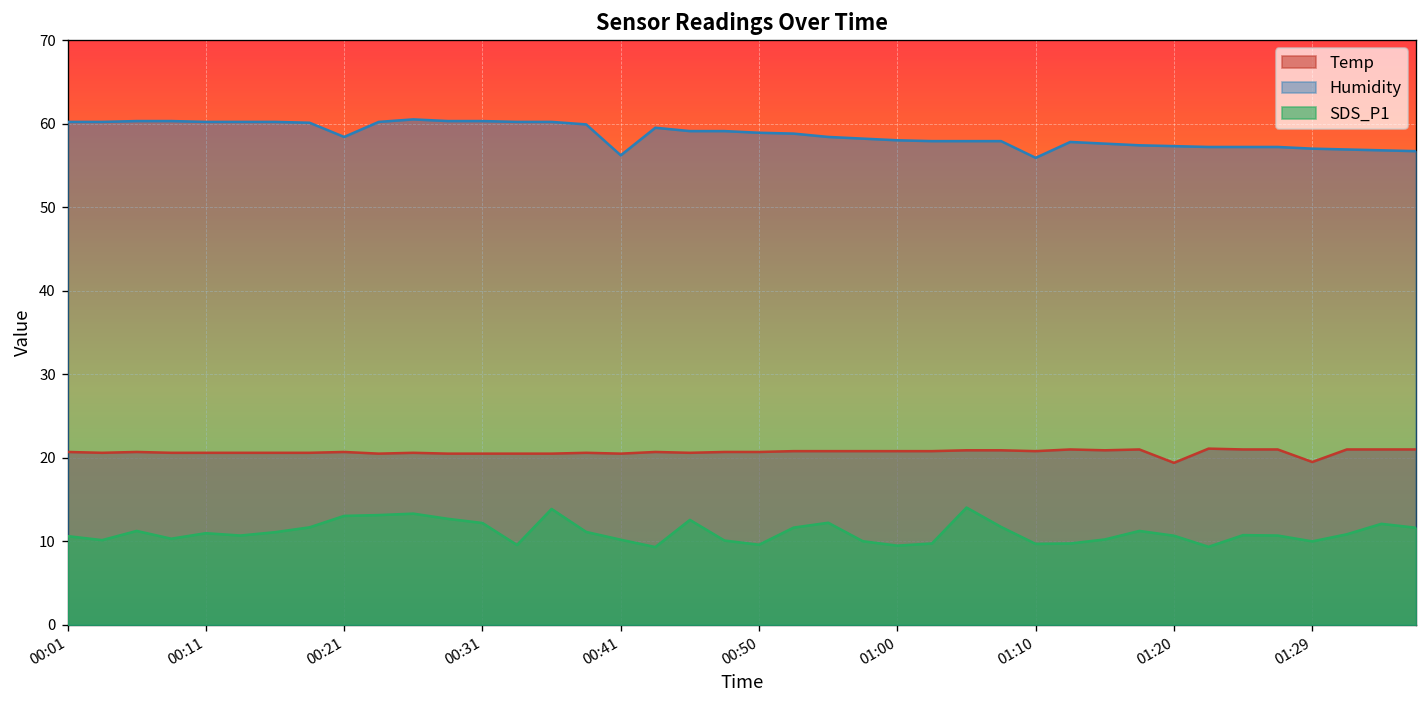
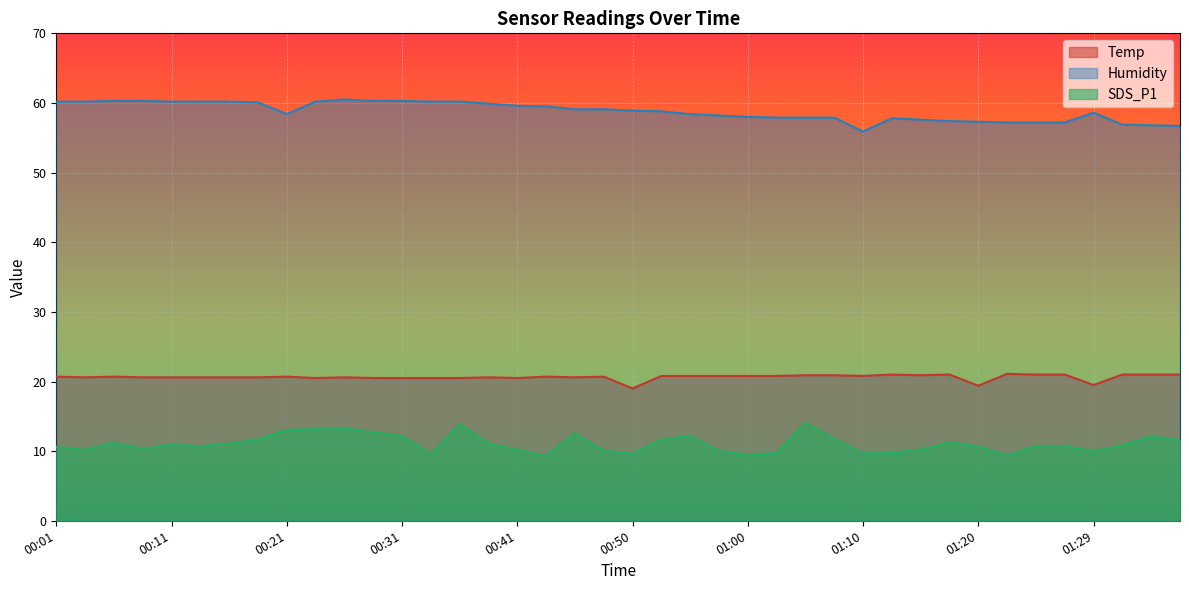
  {
    "Temp": {
      "00:01": 21,
      "00:11": 21,
      "00:21": 21,
      "00:31": 21,
      "00:41": 21,
-     "00:50": 21,
+     "00:50": 19,
      "01:00": 21,
      "01:10": 21,
      "01:20": 19,
      "01:29": 20
    },
    "Humidity": {
      "00:01": 60,
      "00:11": 60,
      "00:21": 58,
      "00:31": 60,
-     "00:41": 56,
+     "00:41": 60,
      "00:50": 59,
      "01:00": 58,
      "01:10": 56,
      "01:20": 57,
-     "01:29": 57
+     "01:29": 59
    },
    "SDS_P1": {
      "00:01": 11,
      "00:11": 11,
      "00:21": 13,
      "00:31": 12,
      "00:41": 10,
      "00:50": 10,
      "01:00": 9,
      "01:10": 10,
      "01:20": 11,
      "01:29": 10
    }
  }
